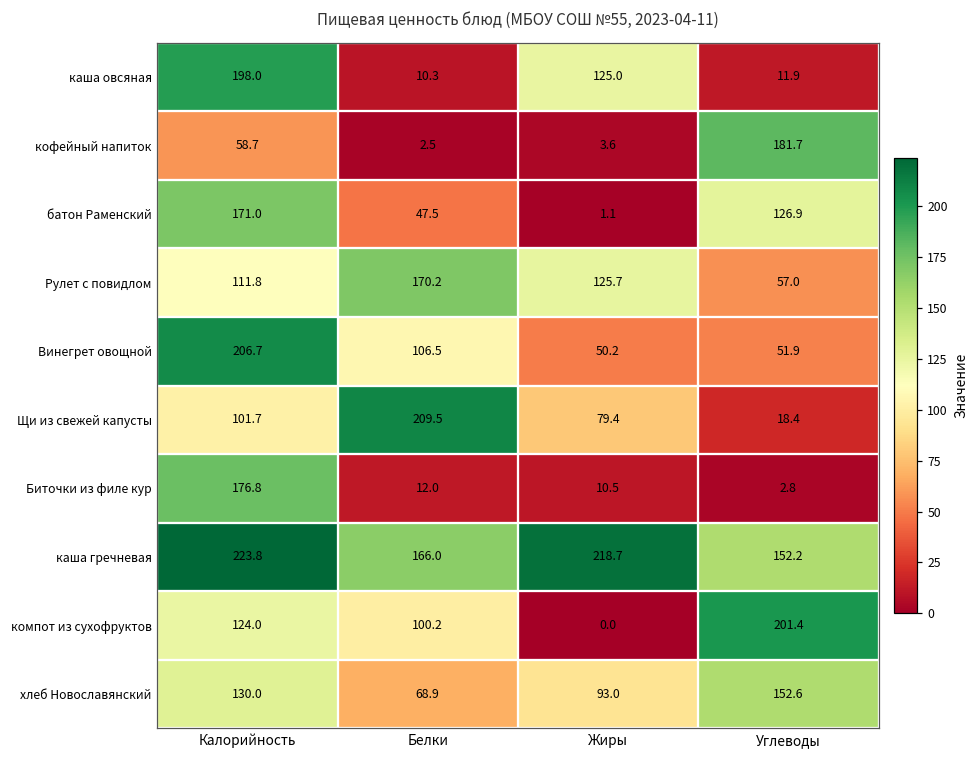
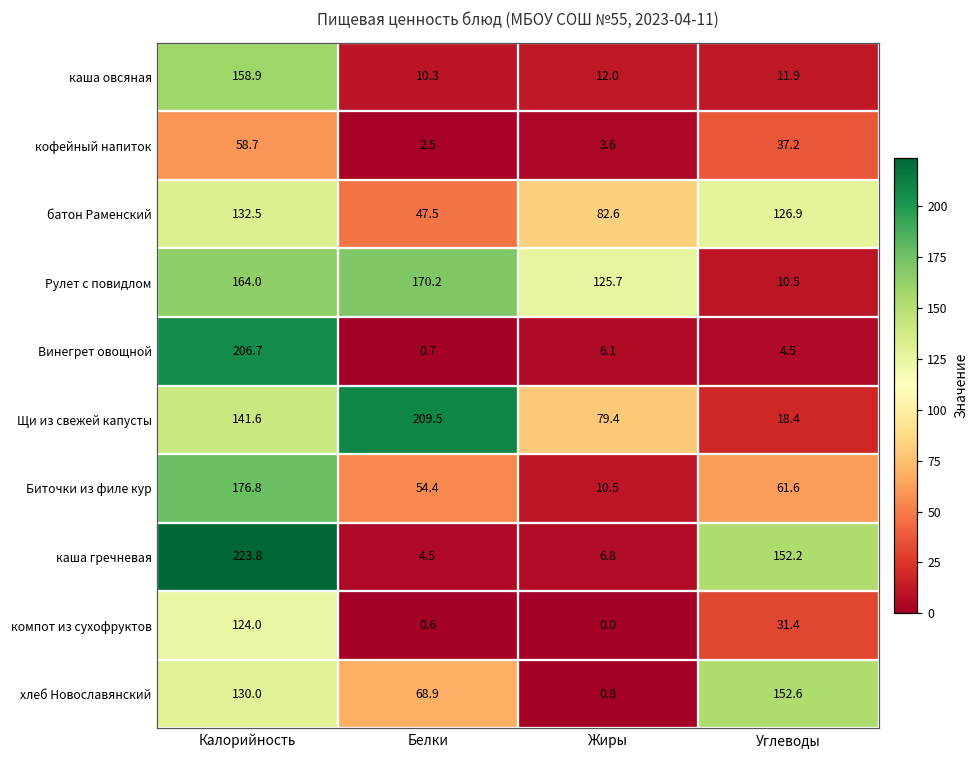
  {
    "каша овсяная": {
-     "Калорийность": 198.0,
+     "Калорийность": 158.9,
      "Белки": 10.3,
-     "Жиры": 125.0,
+     "Жиры": 12.0,
      "Углеводы": 11.9
    },
    "кофейный напиток": {
      "Калорийность": 58.7,
      "Белки": 2.5,
      "Жиры": 3.6,
-     "Углеводы": 181.7
+     "Углеводы": 37.2
    },
    "батон Раменский": {
-     "Калорийность": 171.0,
+     "Калорийность": 132.5,
      "Белки": 47.5,
-     "Жиры": 1.1,
+     "Жиры": 82.6,
      "Углеводы": 126.9
    },
    "Рулет с повидлом": {
-     "Калорийность": 111.8,
+     "Калорийность": 164.0,
      "Белки": 170.2,
      "Жиры": 125.7,
-     "Углеводы": 57.0
+     "Углеводы": 10.5
    },
    "Винегрет овощной": {
      "Калорийность": 206.7,
-     "Белки": 106.5,
-     "Жиры": 50.2,
-     "Углеводы": 51.9
+     "Белки": 0.7,
+     "Жиры": 6.1,
+     "Углеводы": 4.5
    },
    "Щи из свежей капусты": {
-     "Калорийность": 101.7,
+     "Калорийность": 141.6,
      "Белки": 209.5,
      "Жиры": 79.4,
      "Углеводы": 18.4
    },
    "Биточки из филе кур": {
      "Калорийность": 176.8,
-     "Белки": 12.0,
+     "Белки": 54.4,
      "Жиры": 10.5,
-     "Углеводы": 2.8
+     "Углеводы": 61.6
    },
    "каша гречневая": {
      "Калорийность": 223.8,
-     "Белки": 166.0,
-     "Жиры": 218.7,
+     "Белки": 4.5,
+     "Жиры": 6.8,
      "Углеводы": 152.2
    },
    "компот из сухофруктов": {
      "Калорийность": 124.0,
-     "Белки": 100.2,
+     "Белки": 0.6,
      "Жиры": 0.0,
-     "Углеводы": 201.4
+     "Углеводы": 31.4
    },
    "хлеб Новославянский": {
      "Калорийность": 130.0,
      "Белки": 68.9,
-     "Жиры": 93.0,
+     "Жиры": 0.8,
      "Углеводы": 152.6
    }
  }
